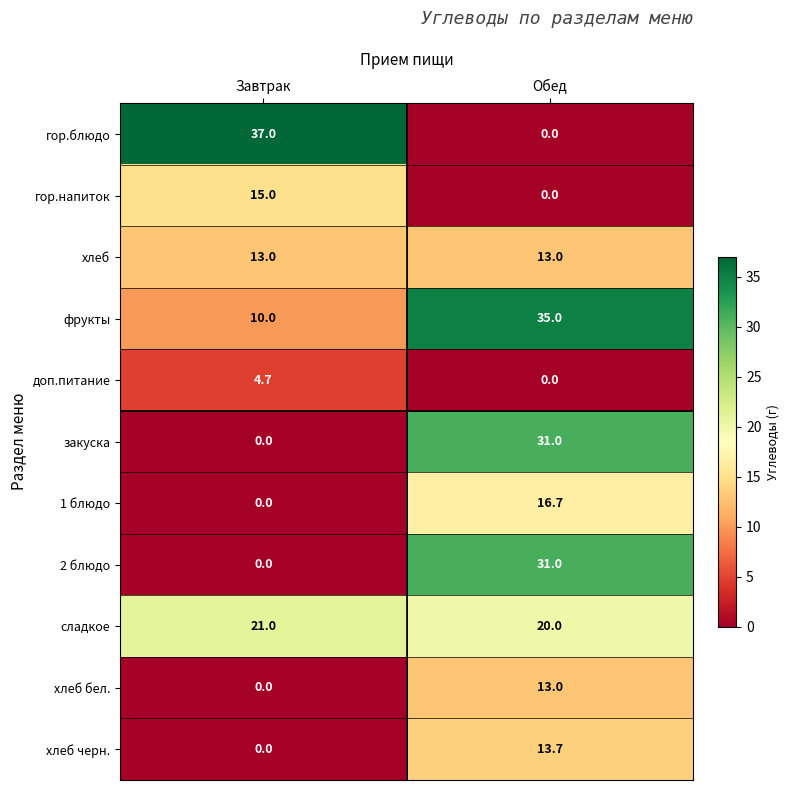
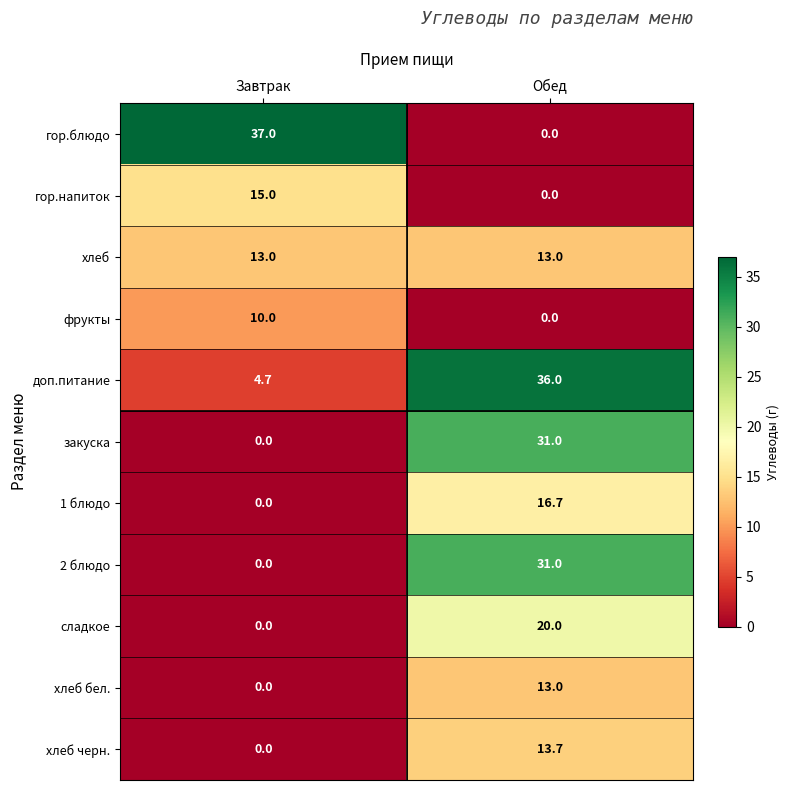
  {
    "гор.блюдо": {
      "Завтрак": 37.0,
      "Обед": 0.0
    },
    "гор.напиток": {
      "Завтрак": 15.0,
      "Обед": 0.0
    },
    "хлеб": {
      "Завтрак": 13.0,
      "Обед": 13.0
    },
    "фрукты": {
      "Завтрак": 10.0,
-     "Обед": 35.0
+     "Обед": 0.0
    },
    "доп.питание": {
      "Завтрак": 4.7,
-     "Обед": 0.0
+     "Обед": 36.0
    },
    "закуска": {
      "Завтрак": 0.0,
      "Обед": 31.0
    },
    "1 блюдо": {
      "Завтрак": 0.0,
      "Обед": 16.7
    },
    "2 блюдо": {
      "Завтрак": 0.0,
      "Обед": 31.0
    },
    "сладкое": {
-     "Завтрак": 21.0,
+     "Завтрак": 0.0,
      "Обед": 20.0
    },
    "хлеб бел.": {
      "Завтрак": 0.0,
      "Обед": 13.0
    },
    "хлеб черн.": {
      "Завтрак": 0.0,
      "Обед": 13.7
    }
  }
